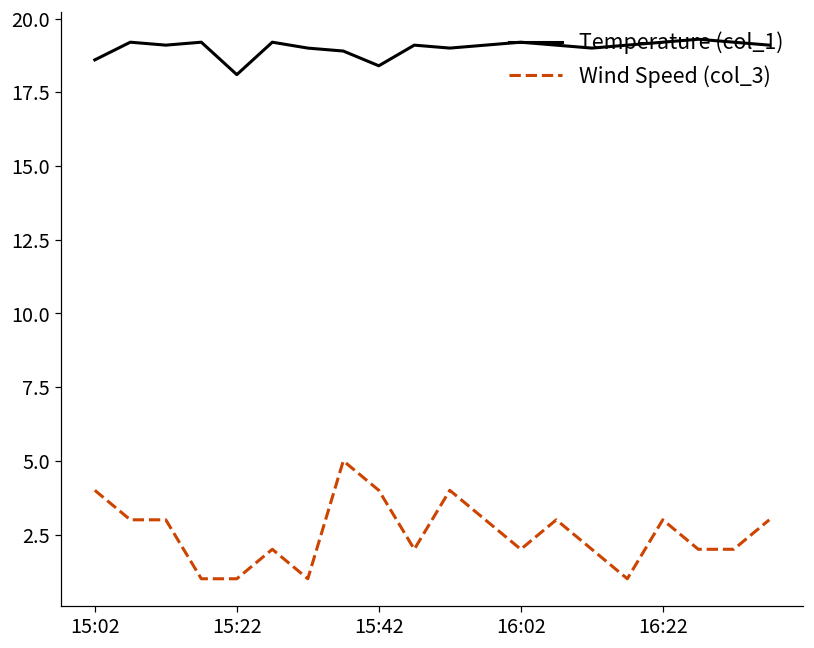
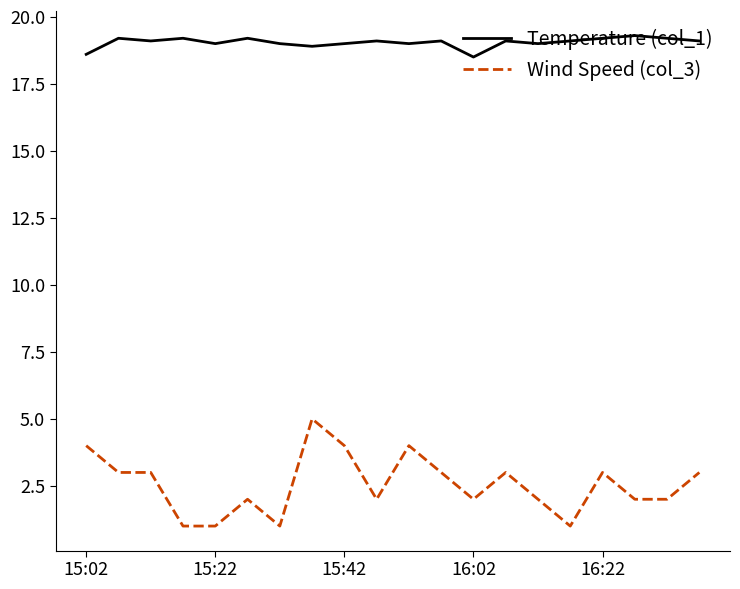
  {
    "Temperature (col_1)": {
      "15:02": 18.6,
-     "15:22": 18.1,
-     "15:42": 18.4,
-     "16:02": 19.2,
+     "15:22": 19.0,
+     "15:42": 19.0,
+     "16:02": 18.5,
      "16:22": 19.2
    },
    "Wind Speed (col_3)": {
      "15:02": 4.0,
      "15:22": 1.0,
      "15:42": 4.0,
      "16:02": 2.0,
      "16:22": 3.0
    }
  }
